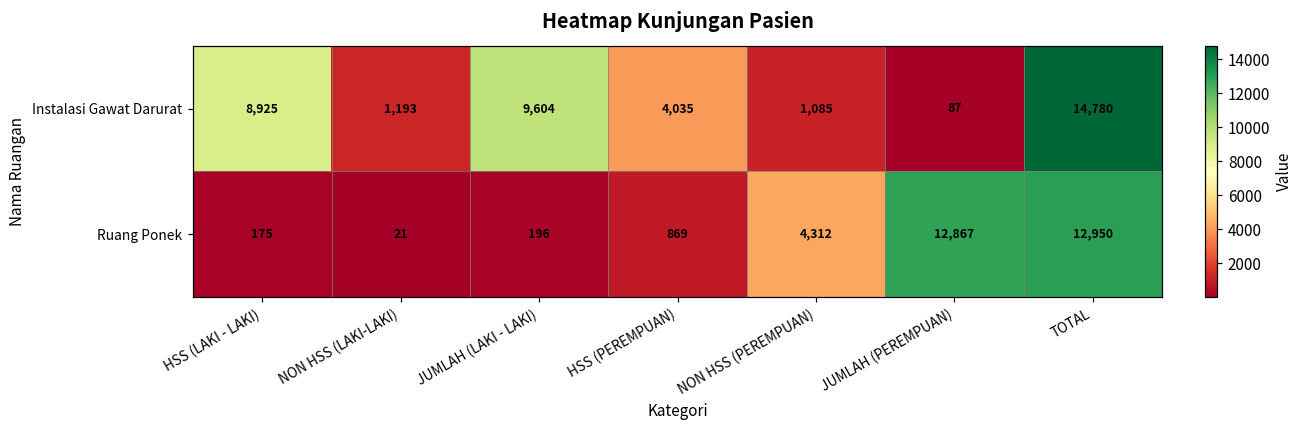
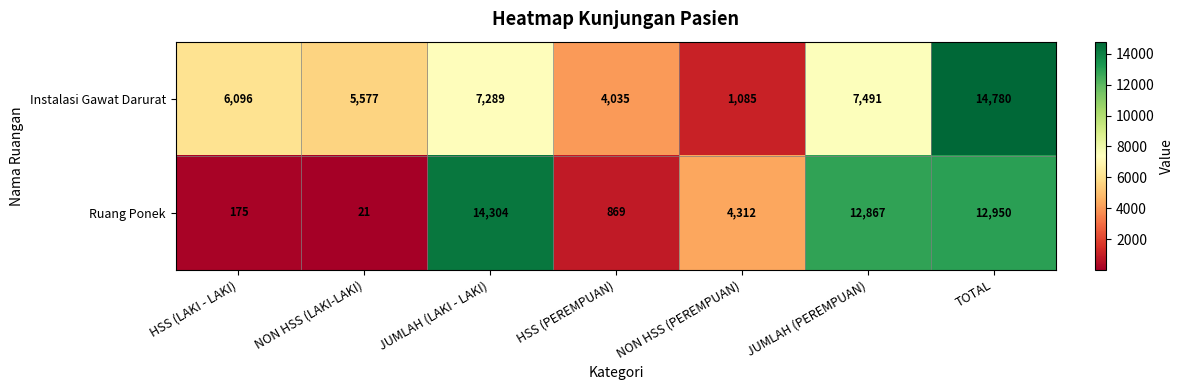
  {
    "Instalasi Gawat Darurat": {
-     "HSS (LAKI - LAKI)": "8,925",
-     "NON HSS (LAKI-LAKI)": "1,193",
-     "JUMLAH (LAKI - LAKI)": "9,604",
+     "HSS (LAKI - LAKI)": "6,096",
+     "NON HSS (LAKI-LAKI)": "5,577",
+     "JUMLAH (LAKI - LAKI)": "7,289",
      "HSS (PEREMPUAN)": "4,035",
      "NON HSS (PEREMPUAN)": "1,085",
-     "JUMLAH (PEREMPUAN)": "87",
+     "JUMLAH (PEREMPUAN)": "7,491",
      "TOTAL": "14,780"
    },
    "Ruang Ponek": {
      "HSS (LAKI - LAKI)": "175",
      "NON HSS (LAKI-LAKI)": "21",
-     "JUMLAH (LAKI - LAKI)": "196",
+     "JUMLAH (LAKI - LAKI)": "14,304",
      "HSS (PEREMPUAN)": "869",
      "NON HSS (PEREMPUAN)": "4,312",
      "JUMLAH (PEREMPUAN)": "12,867",
      "TOTAL": "12,950"
    }
  }
